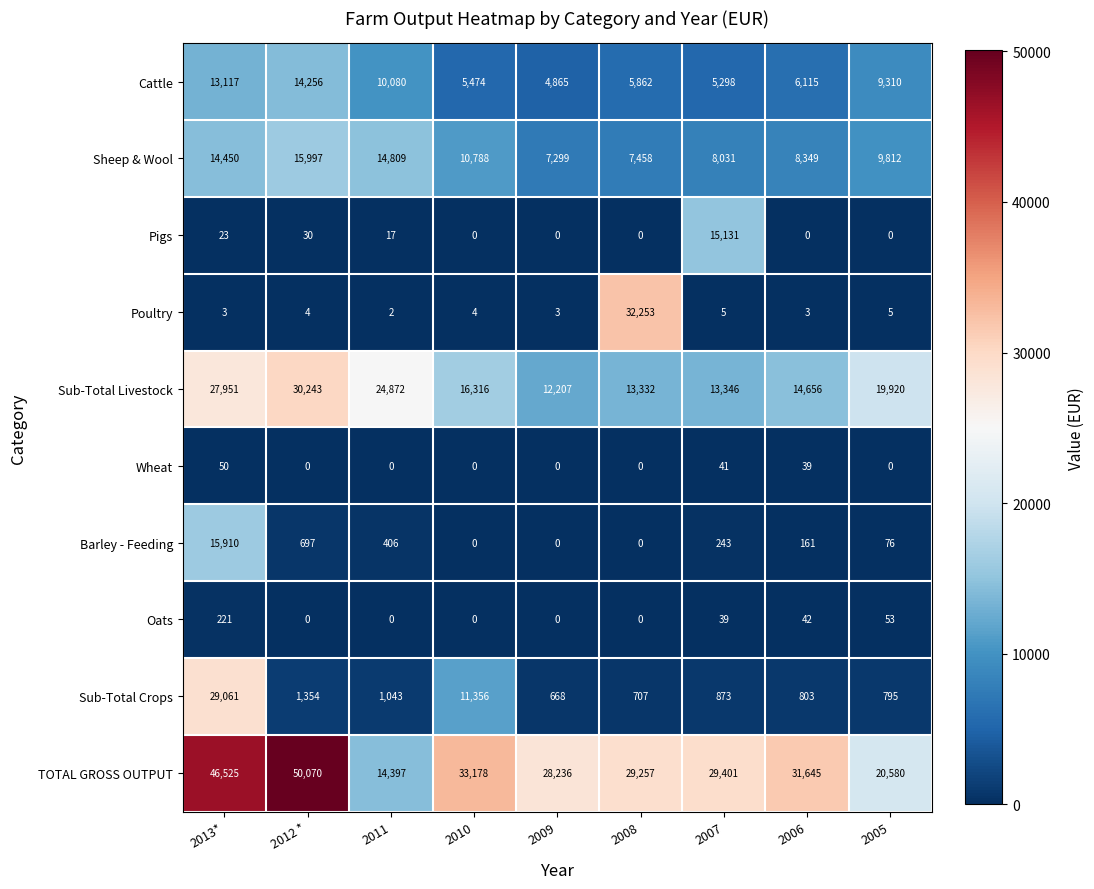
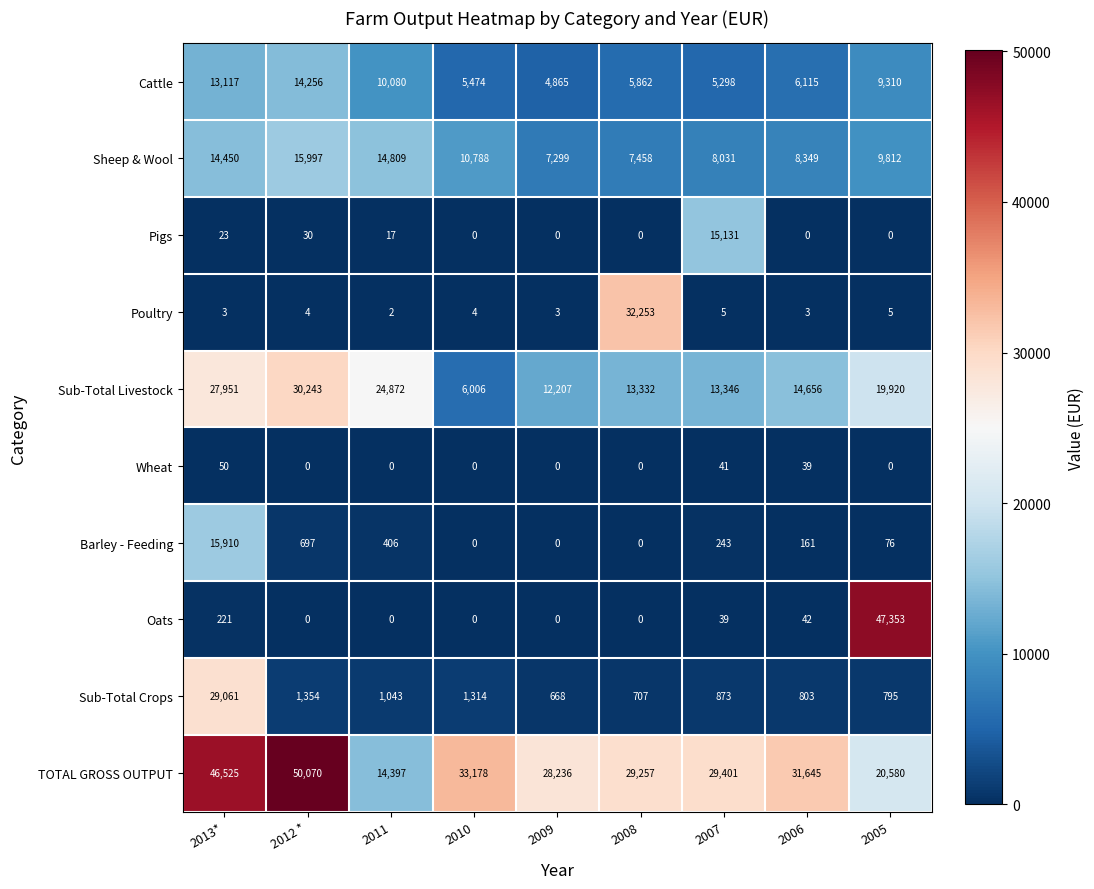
  {
    "Cattle": {
      "2013*": "13,117",
      "2012 *": "14,256",
      "2011": "10,080",
      "2010": "5,474",
      "2009": "4,865",
      "2008": "5,862",
      "2007": "5,298",
      "2006": "6,115",
      "2005": "9,310"
    },
    "Sheep & Wool": {
      "2013*": "14,450",
      "2012 *": "15,997",
      "2011": "14,809",
      "2010": "10,788",
      "2009": "7,299",
      "2008": "7,458",
      "2007": "8,031",
      "2006": "8,349",
      "2005": "9,812"
    },
    "Pigs": {
      "2013*": "23",
      "2012 *": "30",
      "2011": "17",
      "2010": "0",
      "2009": "0",
      "2008": "0",
      "2007": "15,131",
      "2006": "0",
      "2005": "0"
    },
    "Poultry": {
      "2013*": "3",
      "2012 *": "4",
      "2011": "2",
      "2010": "4",
      "2009": "3",
      "2008": "32,253",
      "2007": "5",
      "2006": "3",
      "2005": "5"
    },
    "Sub-Total Livestock": {
      "2013*": "27,951",
      "2012 *": "30,243",
      "2011": "24,872",
-     "2010": "16,316",
+     "2010": "6,006",
      "2009": "12,207",
      "2008": "13,332",
      "2007": "13,346",
      "2006": "14,656",
      "2005": "19,920"
    },
    "Wheat": {
      "2013*": "50",
      "2012 *": "0",
      "2011": "0",
      "2010": "0",
      "2009": "0",
      "2008": "0",
      "2007": "41",
      "2006": "39",
      "2005": "0"
    },
    "Barley - Feeding": {
      "2013*": "15,910",
      "2012 *": "697",
      "2011": "406",
      "2010": "0",
      "2009": "0",
      "2008": "0",
      "2007": "243",
      "2006": "161",
      "2005": "76"
    },
    "Oats": {
      "2013*": "221",
      "2012 *": "0",
      "2011": "0",
      "2010": "0",
      "2009": "0",
      "2008": "0",
      "2007": "39",
      "2006": "42",
-     "2005": "53"
+     "2005": "47,353"
    },
    "Sub-Total Crops": {
      "2013*": "29,061",
      "2012 *": "1,354",
      "2011": "1,043",
-     "2010": "11,356",
+     "2010": "1,314",
      "2009": "668",
      "2008": "707",
      "2007": "873",
      "2006": "803",
      "2005": "795"
    },
    "TOTAL GROSS OUTPUT": {
      "2013*": "46,525",
      "2012 *": "50,070",
      "2011": "14,397",
      "2010": "33,178",
      "2009": "28,236",
      "2008": "29,257",
      "2007": "29,401",
      "2006": "31,645",
      "2005": "20,580"
    }
  }
